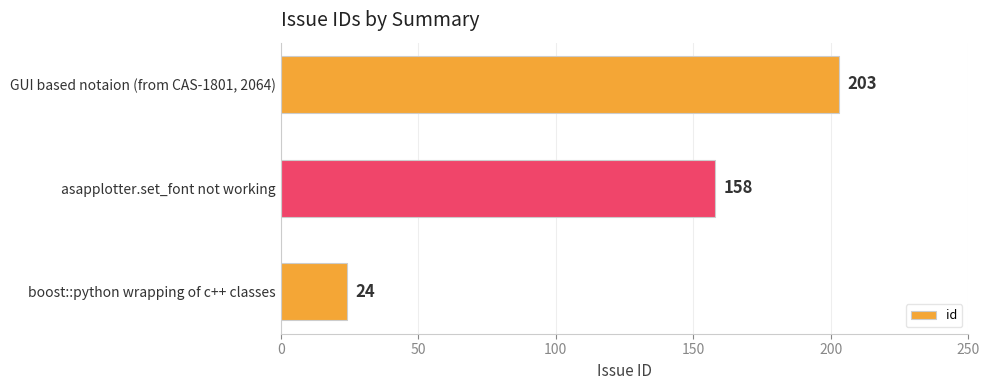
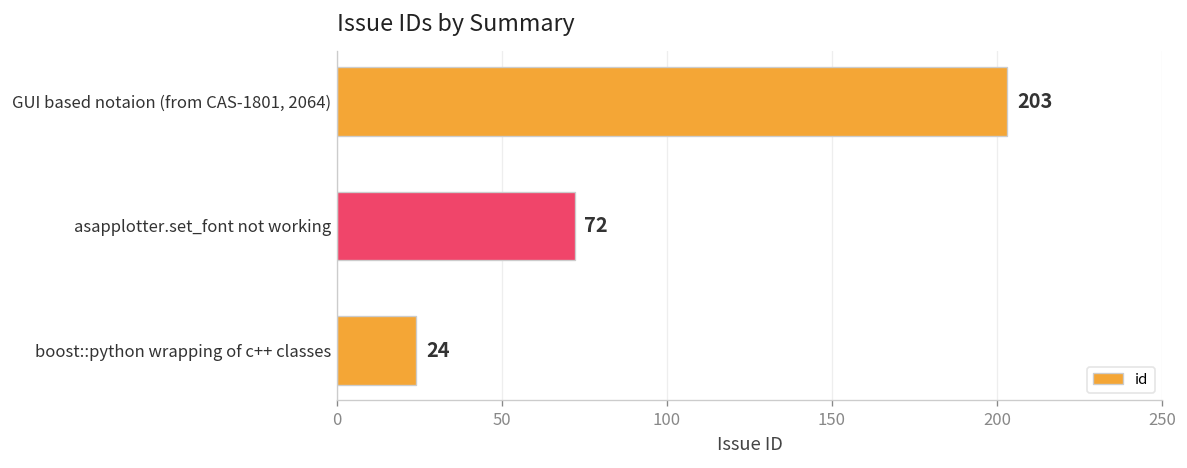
  {
    "GUI based notaion (from CAS-1801, 2064)": 203,
-   "asapplotter.set_font not working": 158,
+   "asapplotter.set_font not working": 72,
    "boost::python wrapping of c++ classes": 24
  }
